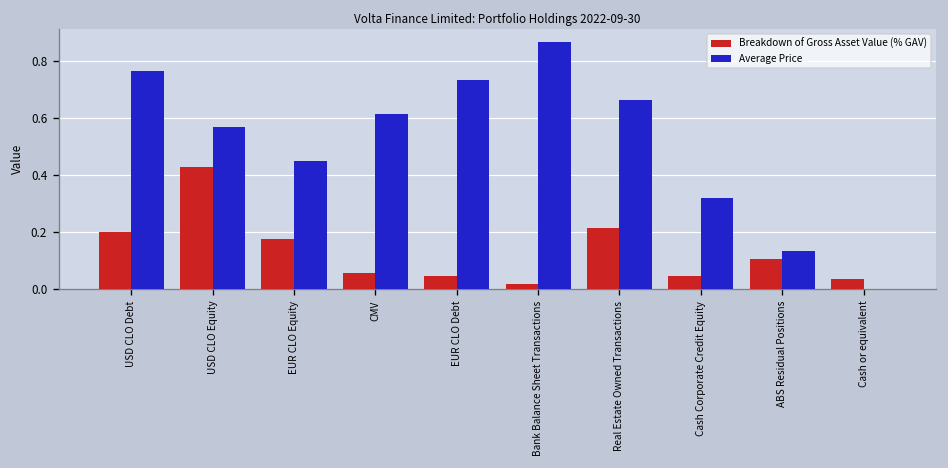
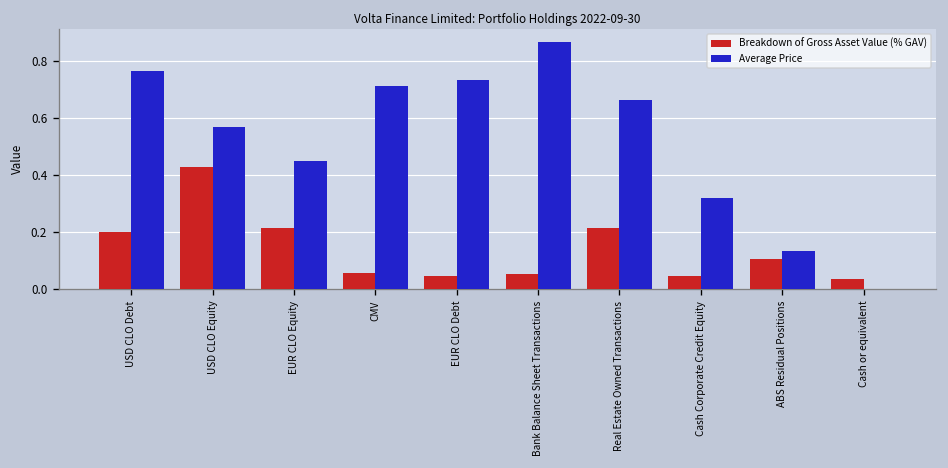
  {
    "Breakdown of Gross Asset Value (% GAV)": {
      "USD CLO Debt": 0.20,
      "USD CLO Equity": 0.43,
-     "EUR CLO Equity": 0.18,
+     "EUR CLO Equity": 0.21,
      "CMV": 0.06,
      "EUR CLO Debt": 0.05,
-     "Bank Balance Sheet Transactions": 0.02,
+     "Bank Balance Sheet Transactions": 0.05,
      "Real Estate Owned Transactions": 0.21,
      "Cash Corporate Credit Equity": 0.05,
      "ABS Residual Positions": 0.10,
      "Cash or equivalent": 0.04
    },
    "Average Price": {
      "USD CLO Debt": 0.76,
      "USD CLO Equity": 0.57,
      "EUR CLO Equity": 0.45,
-     "CMV": 0.61,
+     "CMV": 0.71,
      "EUR CLO Debt": 0.73,
      "Bank Balance Sheet Transactions": 0.87,
      "Real Estate Owned Transactions": 0.66,
      "Cash Corporate Credit Equity": 0.32,
      "ABS Residual Positions": 0.13,
      "Cash or equivalent": 0.00
    }
  }
